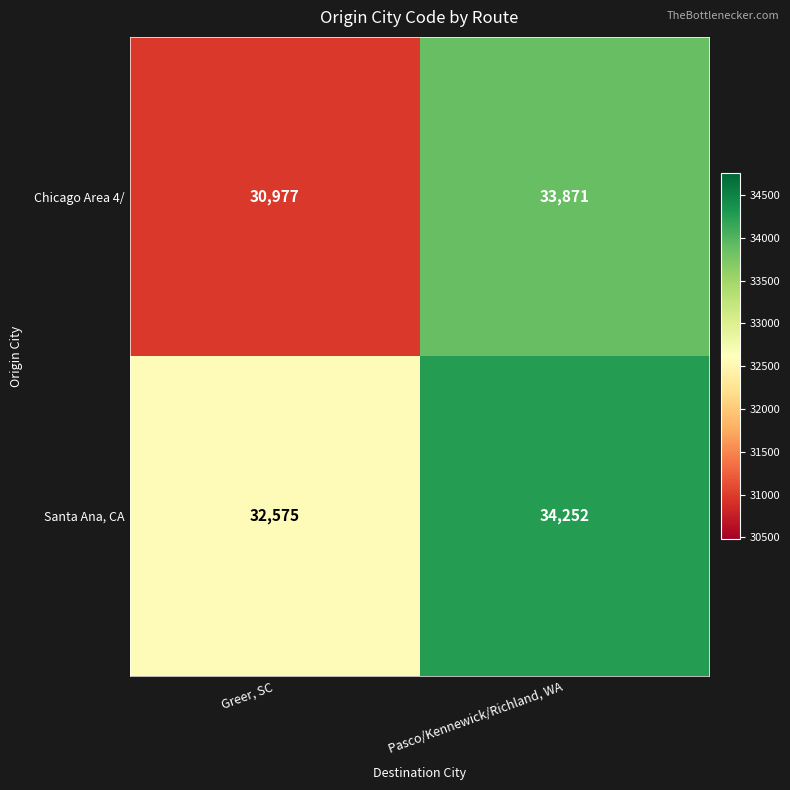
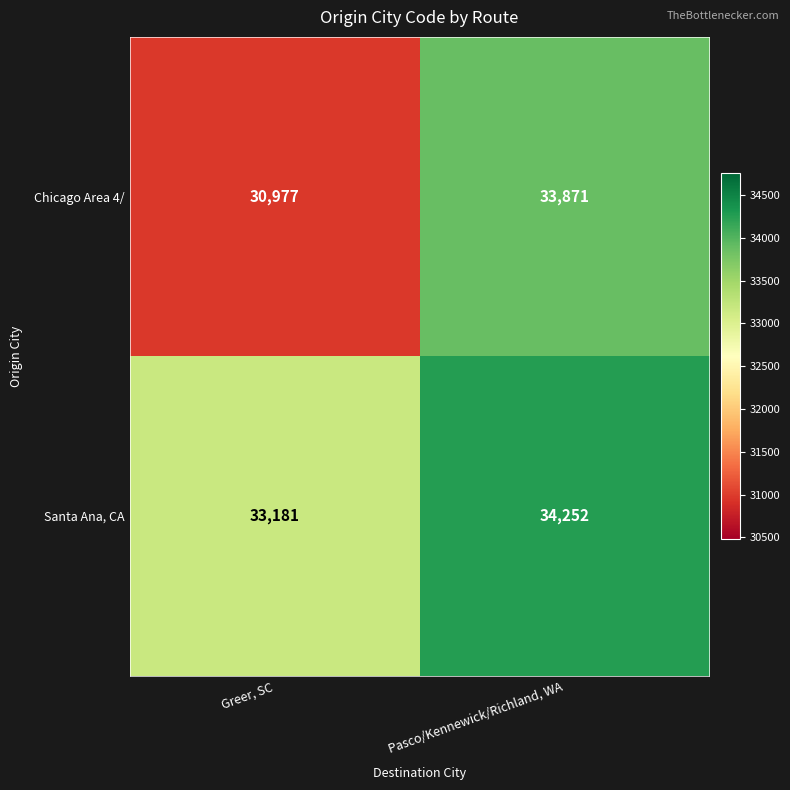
  {
    "Chicago Area 4/": {
      "Greer, SC": "30,977",
      "Pasco/Kennewick/Richland, WA": "33,871"
    },
    "Santa Ana, CA": {
-     "Greer, SC": "32,575",
+     "Greer, SC": "33,181",
      "Pasco/Kennewick/Richland, WA": "34,252"
    }
  }
